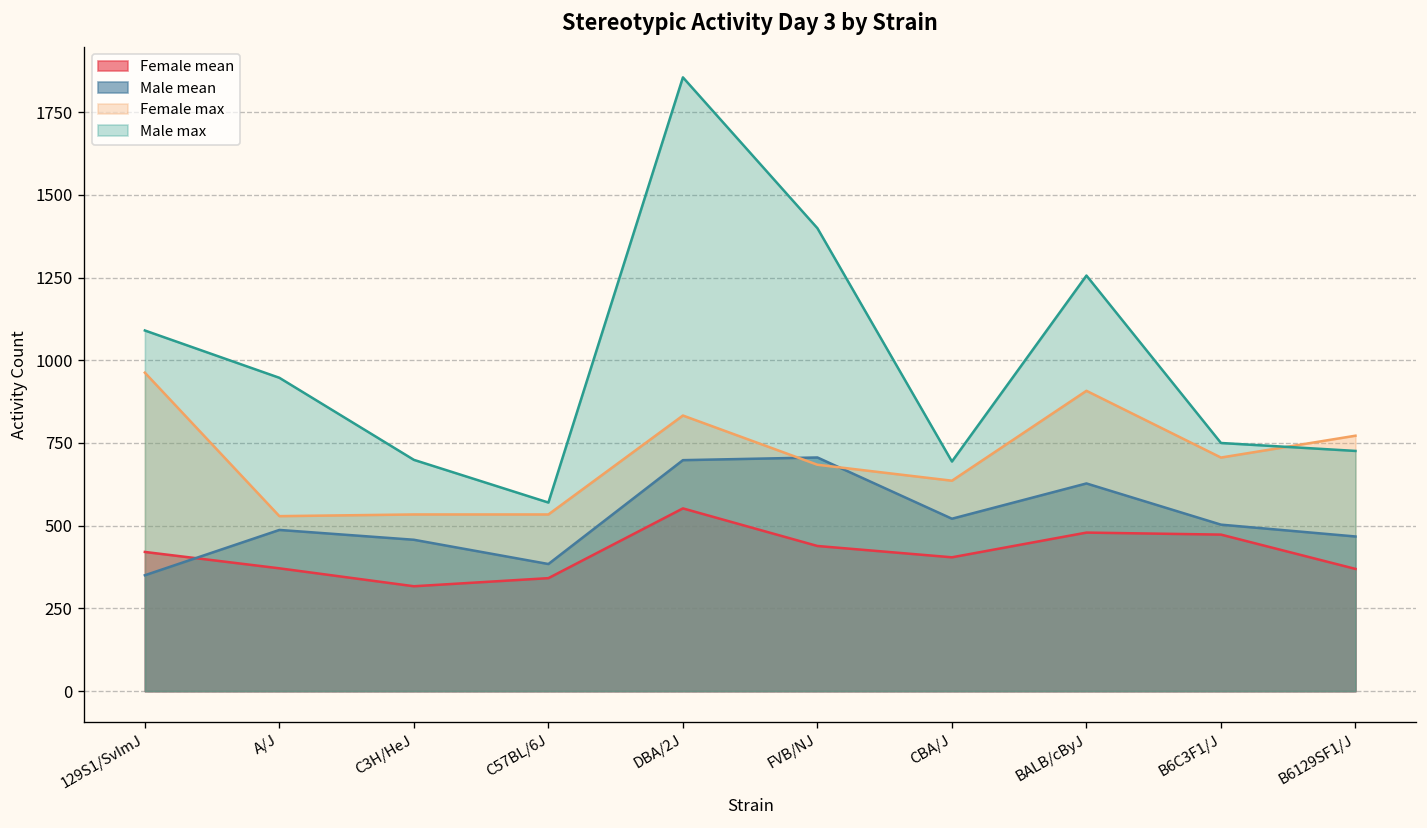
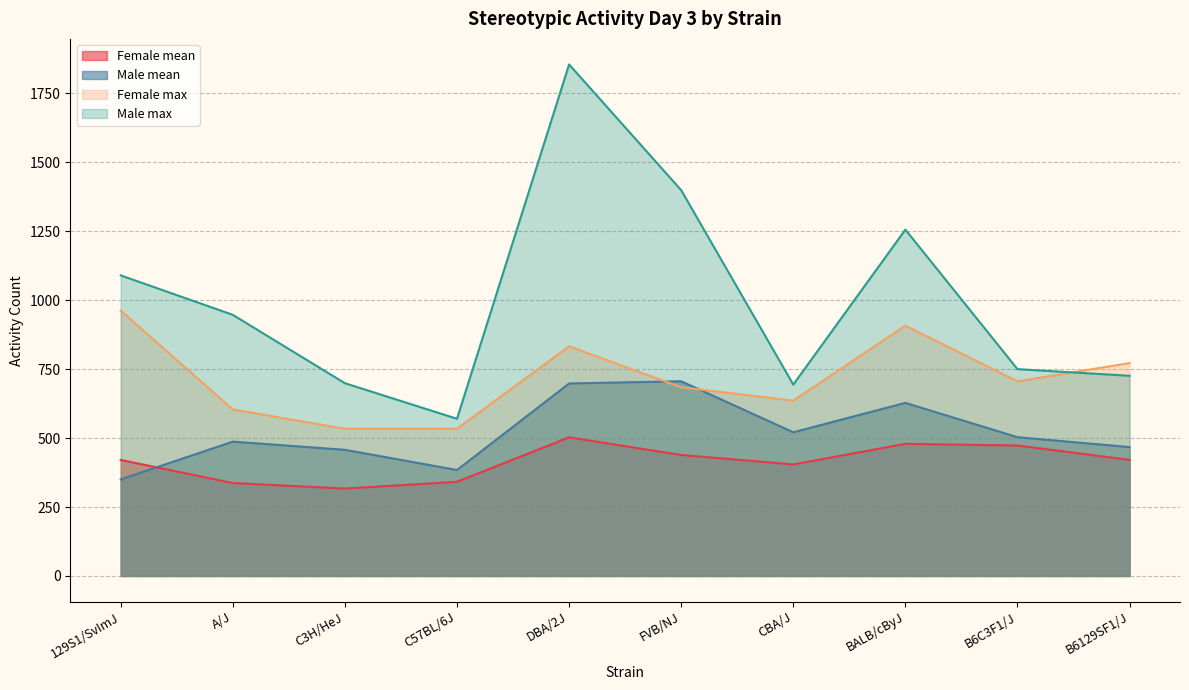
  {
    "Female mean": {
      "129S1/SvImJ": 420,
-     "A/J": 370,
+     "A/J": 340,
      "C3H/HeJ": 320,
      "C57BL/6J": 340,
-     "DBA/2J": 550,
+     "DBA/2J": 500,
      "FVB/NJ": 440,
      "CBA/J": 400,
      "BALB/cByJ": 480,
      "B6C3F1/J": 470,
-     "B6129SF1/J": 370
+     "B6129SF1/J": 420
    },
    "Female max": {
      "129S1/SvImJ": 960,
-     "A/J": 530,
+     "A/J": 600,
      "C3H/HeJ": 530,
      "C57BL/6J": 530,
      "DBA/2J": 830,
      "FVB/NJ": 680,
      "CBA/J": 640,
      "BALB/cByJ": 910,
      "B6C3F1/J": 710,
      "B6129SF1/J": 770
    }
  }
